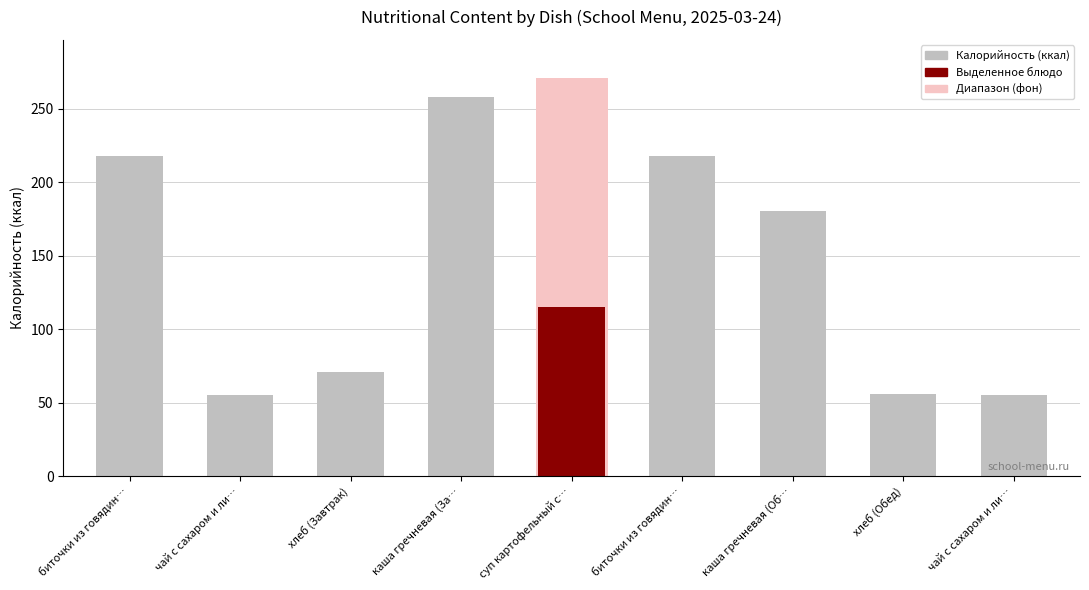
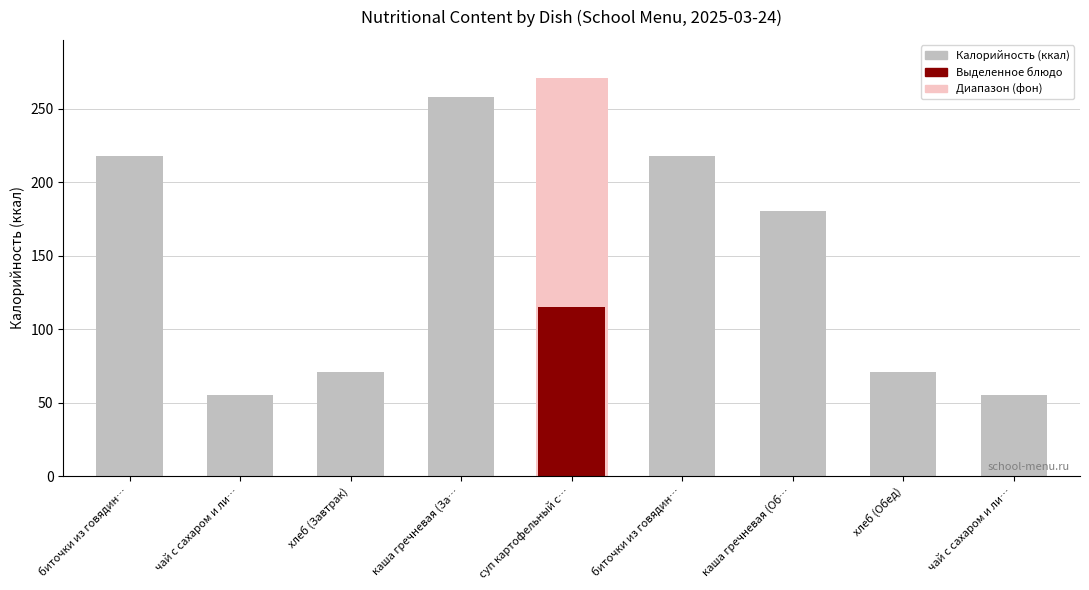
  {
    "хлеб (Завтрак)": 71,
    "каша гречневая (За…": 258,
    "каша гречневая (Об…": 181,
-   "хлеб (Обед)": 56
+   "хлеб (Обед)": 71
  }
